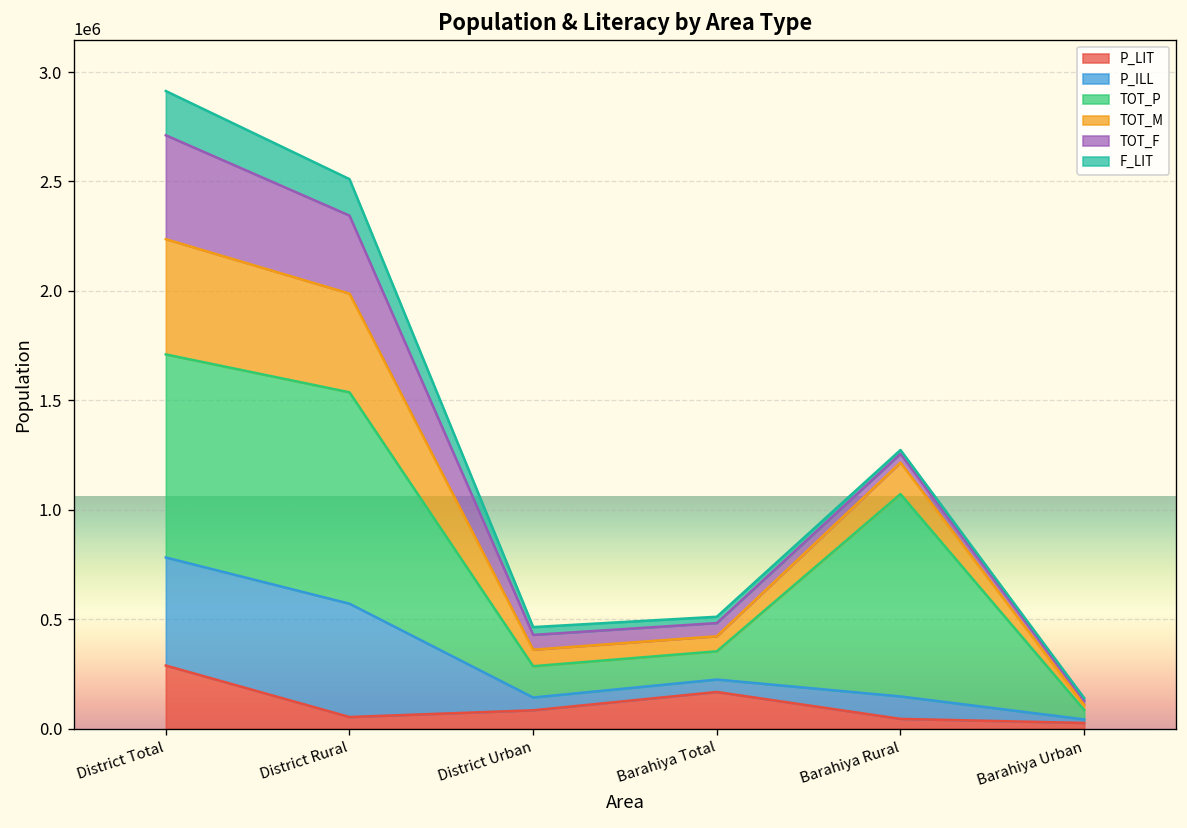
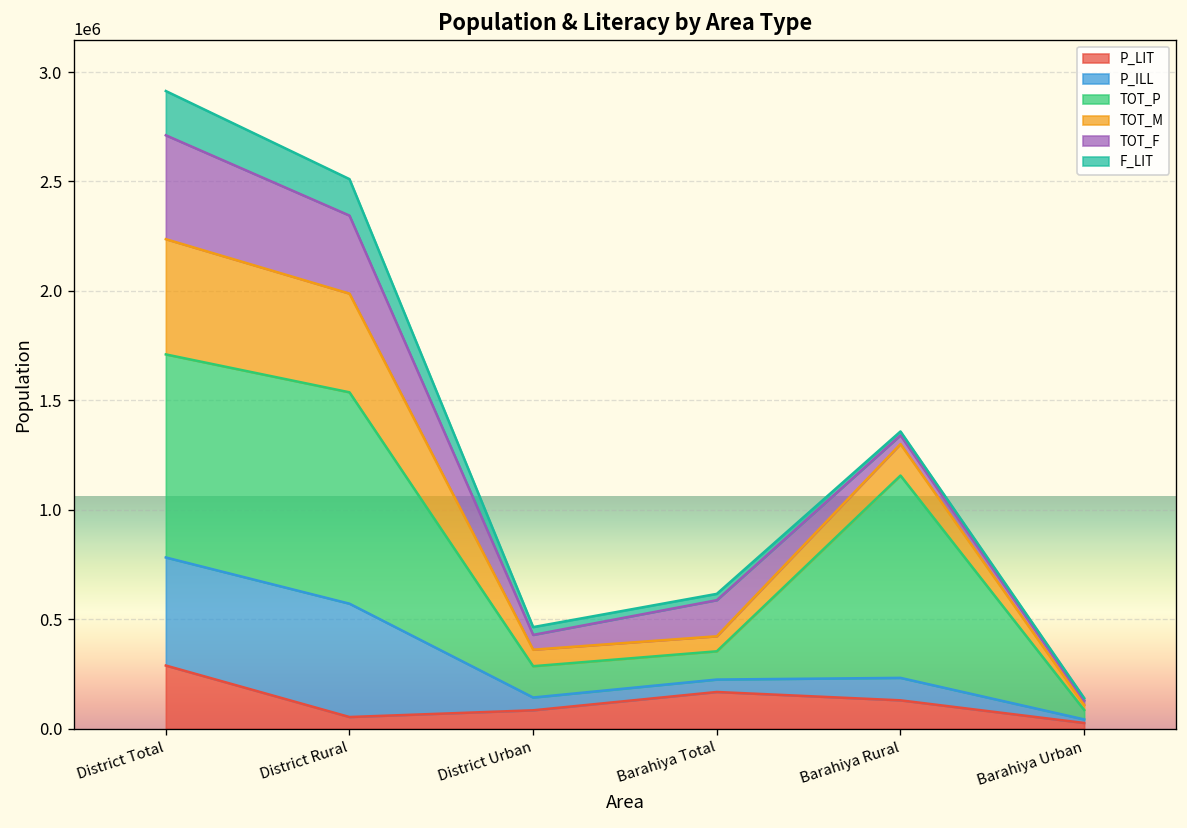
  {
    "P_LIT": {
      "District Total": 290000,
      "District Rural": 50000,
      "District Urban": 80000,
      "Barahiya Total": 170000,
-     "Barahiya Rural": 50000,
+     "Barahiya Rural": 130000,
      "Barahiya Urban": 30000
    },
    "P_ILL": {
      "District Total": 490000,
      "District Rural": 520000,
      "District Urban": 60000,
      "Barahiya Total": 60000,
      "Barahiya Rural": 100000,
      "Barahiya Urban": 20000
    },
    "TOT_M": {
      "District Total": 530000,
      "District Rural": 450000,
      "District Urban": 80000,
      "Barahiya Total": 70000,
      "Barahiya Rural": 140000,
      "Barahiya Urban": 20000
    },
    "TOT_F": {
      "District Total": 470000,
      "District Rural": 360000,
      "District Urban": 70000,
-     "Barahiya Total": 60000,
+     "Barahiya Total": 160000,
      "Barahiya Rural": 40000
    }
  }
